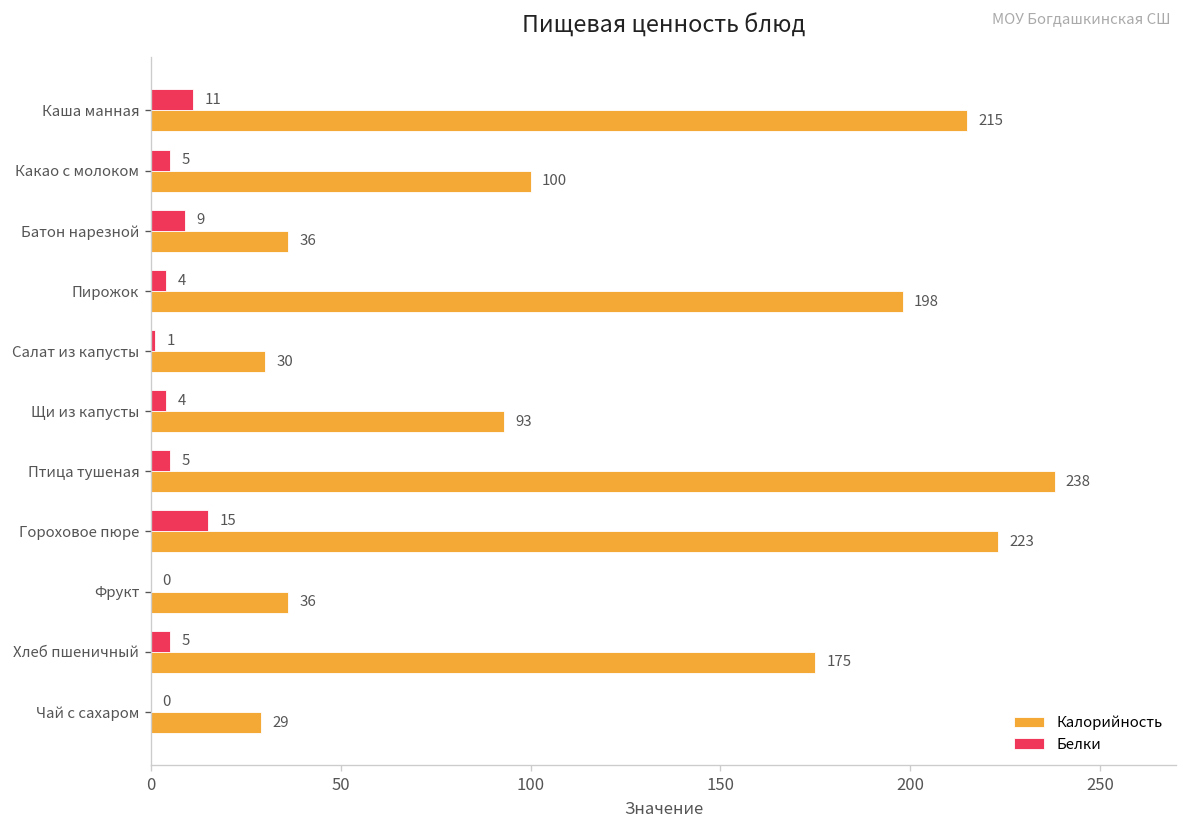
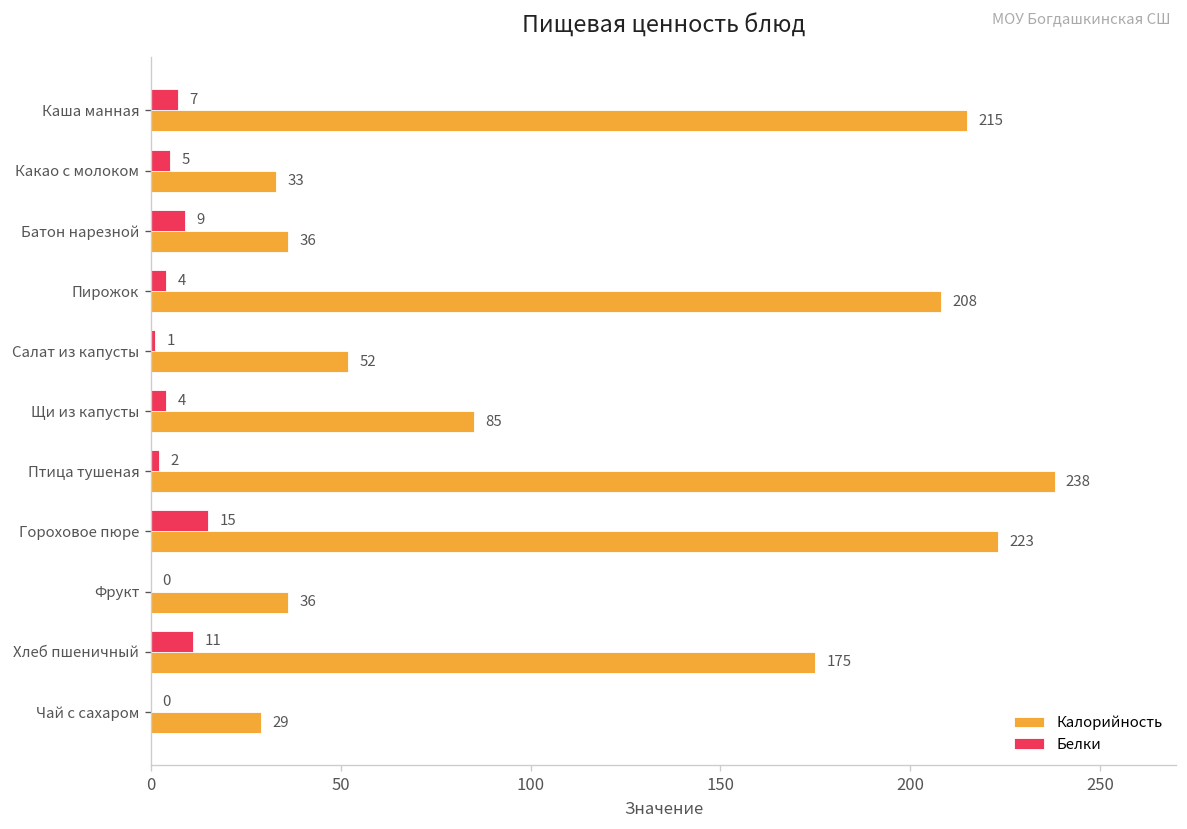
  {
    "Калорийность": {
      "Каша манная": 215,
-     "Какао с молоком": 100,
+     "Какао с молоком": 33,
      "Батон нарезной": 36,
-     "Пирожок": 198,
-     "Салат из капусты": 30,
-     "Щи из капусты": 93,
+     "Пирожок": 208,
+     "Салат из капусты": 52,
+     "Щи из капусты": 85,
      "Птица тушеная": 238,
      "Гороховое пюре": 223,
      "Фрукт": 36,
      "Хлеб пшеничный": 175,
      "Чай с сахаром": 29
    },
    "Белки": {
-     "Каша манная": 11,
+     "Каша манная": 7,
      "Какао с молоком": 5,
      "Батон нарезной": 9,
      "Пирожок": 4,
      "Салат из капусты": 1,
      "Щи из капусты": 4,
-     "Птица тушеная": 5,
+     "Птица тушеная": 2,
      "Гороховое пюре": 15,
      "Фрукт": 0,
-     "Хлеб пшеничный": 5,
+     "Хлеб пшеничный": 11,
      "Чай с сахаром": 0
    }
  }
